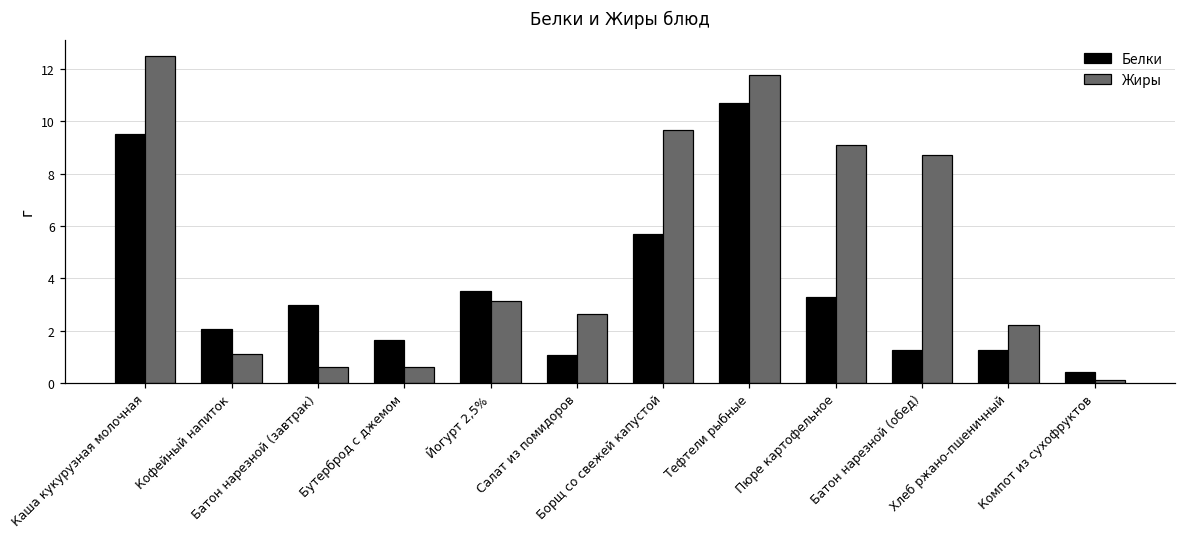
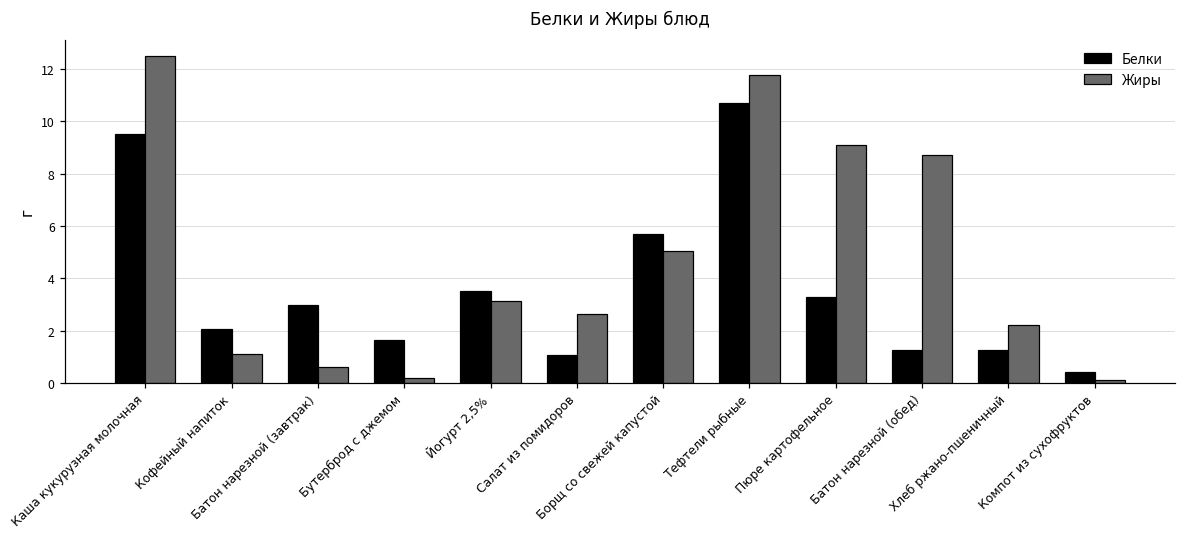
  {
    "Белки": {
      "Каша кукурузная молочная": 9.5,
      "Кофейный напиток": 2.0,
      "Батон нарезной (завтрак)": 3.0,
      "Бутерброд с джемом": 1.6,
      "Йогурт 2,5%": 3.5,
      "Салат из помидоров": 1.1,
      "Борщ со свежей капустой": 5.7,
      "Тефтели рыбные": 10.7,
      "Пюре картофельное": 3.3,
      "Батон нарезной (обед)": 1.3,
      "Хлеб ржано-пшеничный": 1.3,
      "Компот из сухофруктов": 0.4
    },
    "Жиры": {
      "Каша кукурузная молочная": 12.5,
      "Кофейный напиток": 1.1,
      "Батон нарезной (завтрак)": 0.6,
-     "Бутерброд с джемом": 0.6,
+     "Бутерброд с джемом": 0.2,
      "Йогурт 2,5%": 3.1,
      "Салат из помидоров": 2.6,
-     "Борщ со свежей капустой": 9.7,
+     "Борщ со свежей капустой": 5.1,
      "Тефтели рыбные": 11.8,
      "Пюре картофельное": 9.1,
      "Батон нарезной (обед)": 8.7,
      "Хлеб ржано-пшеничный": 2.2
    }
  }
